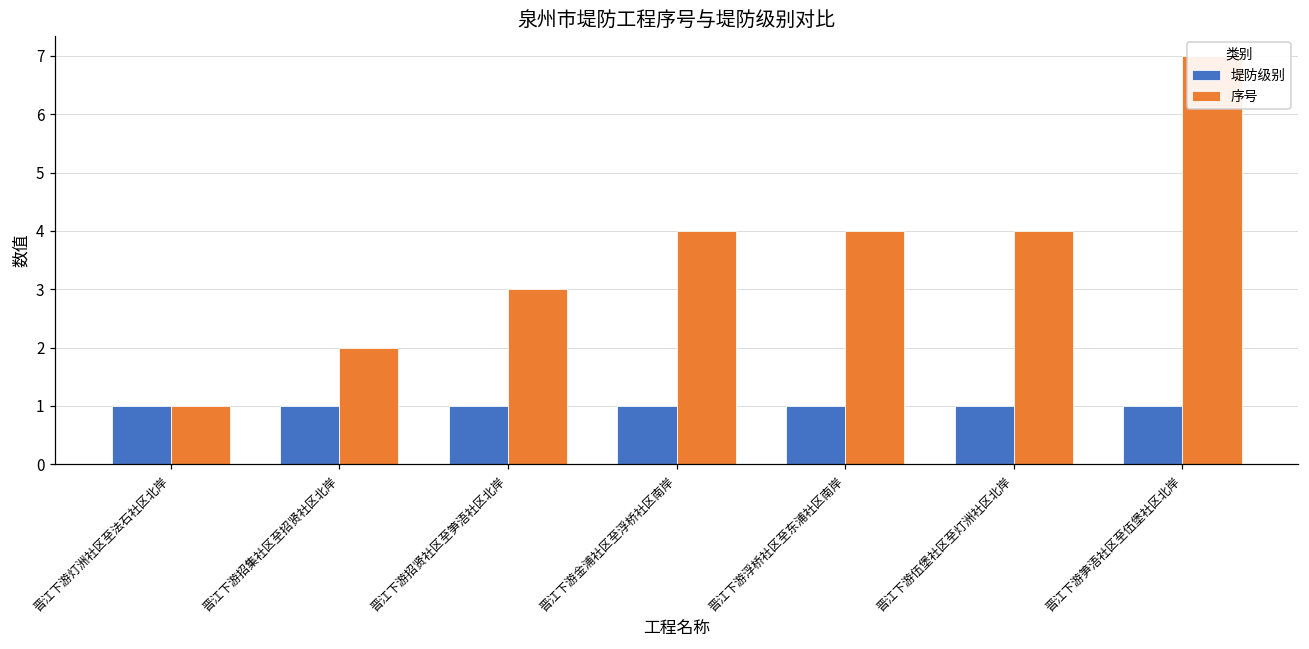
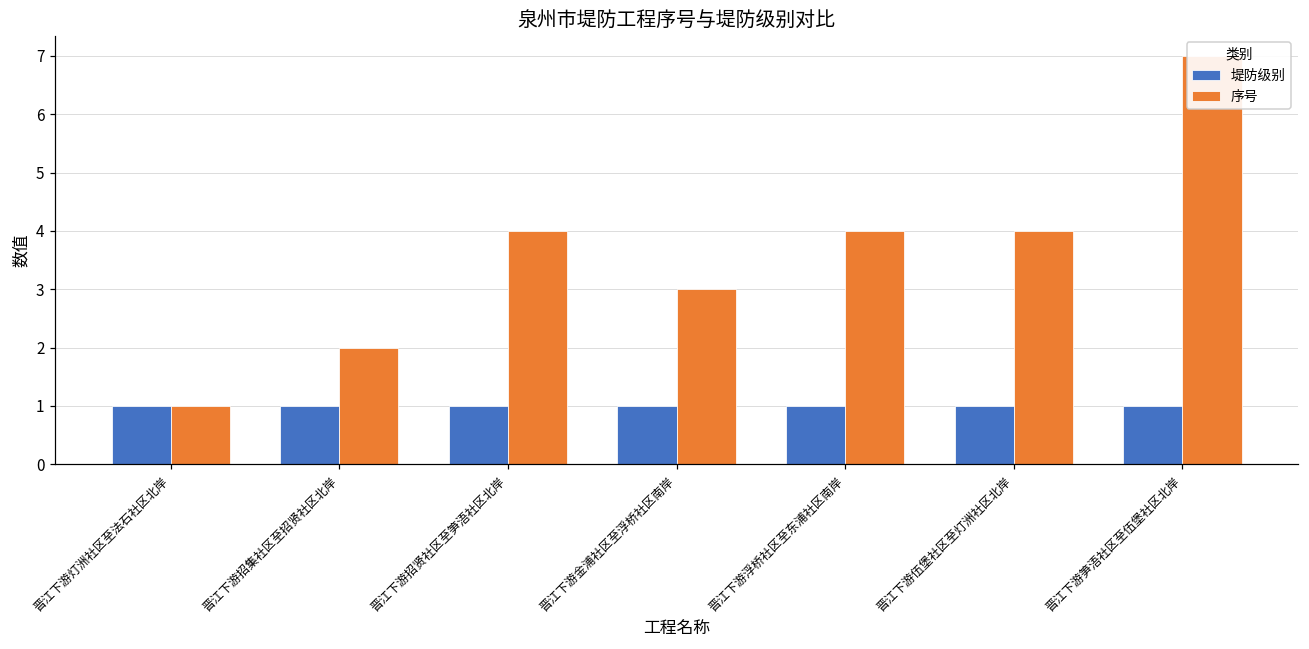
  {
    "堤防级别": {
      "晋江下游灯洲社区至法石社区北岸": 1,
      "晋江下游招集社区至招贤社区北岸": 1,
      "晋江下游招贤社区至笋浯社区北岸": 1,
      "晋江下游金浦社区至浮桥社区南岸": 1,
      "晋江下游浮桥社区至东浦社区南岸": 1,
      "晋江下游伍堡社区至灯洲社区北岸": 1,
      "晋江下游笋浯社区至伍堡社区北岸": 1
    },
    "序号": {
      "晋江下游灯洲社区至法石社区北岸": 1,
      "晋江下游招集社区至招贤社区北岸": 2,
-     "晋江下游招贤社区至笋浯社区北岸": 3,
-     "晋江下游金浦社区至浮桥社区南岸": 4,
+     "晋江下游招贤社区至笋浯社区北岸": 4,
+     "晋江下游金浦社区至浮桥社区南岸": 3,
      "晋江下游浮桥社区至东浦社区南岸": 4,
      "晋江下游伍堡社区至灯洲社区北岸": 4
    }
  }
